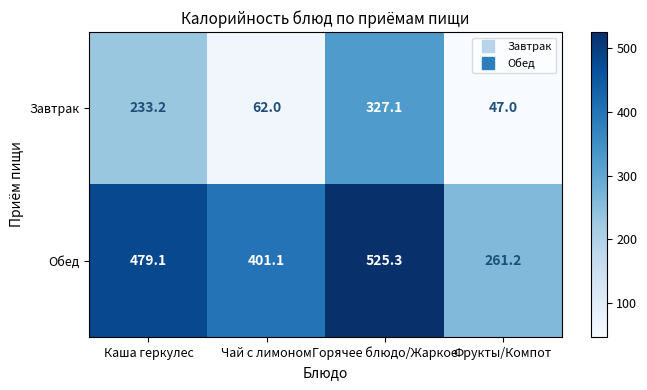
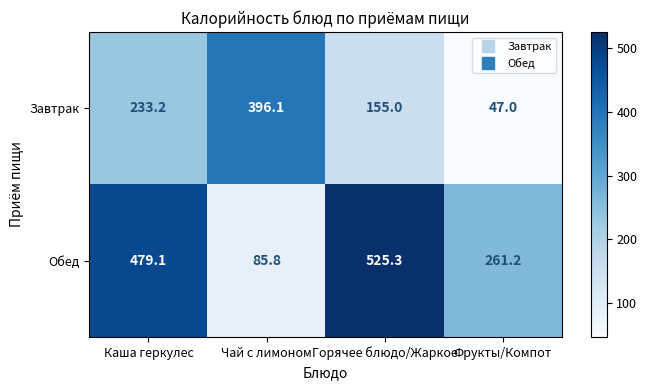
  {
    "Завтрак": {
      "Каша геркулес": 233.2,
-     "Чай с лимоном": 62.0,
-     "Горячее блюдо/Жаркое": 327.1,
+     "Чай с лимоном": 396.1,
+     "Горячее блюдо/Жаркое": 155.0,
      "Фрукты/Компот": 47.0
    },
    "Обед": {
      "Каша геркулес": 479.1,
-     "Чай с лимоном": 401.1,
+     "Чай с лимоном": 85.8,
      "Горячее блюдо/Жаркое": 525.3,
      "Фрукты/Компот": 261.2
    }
  }
